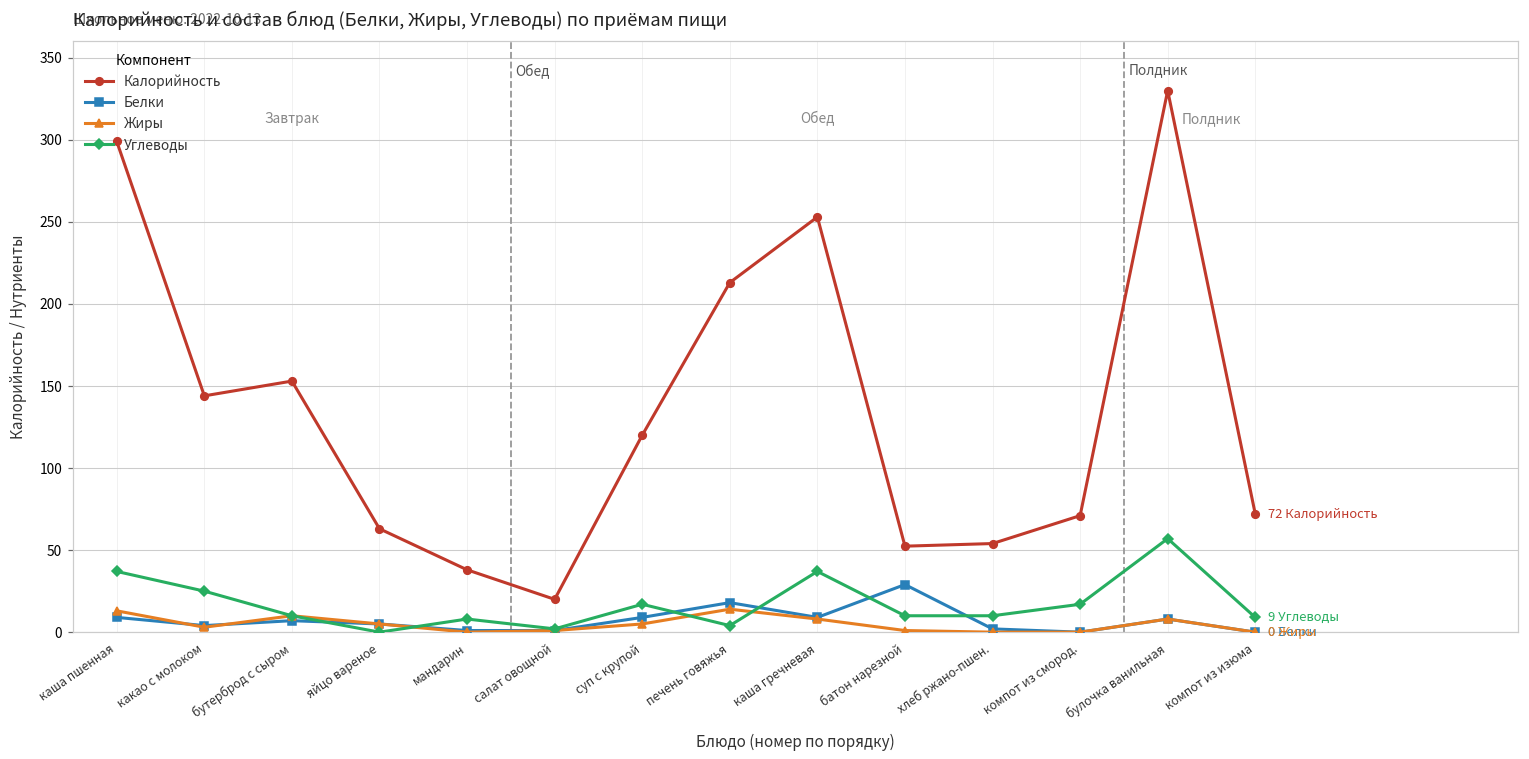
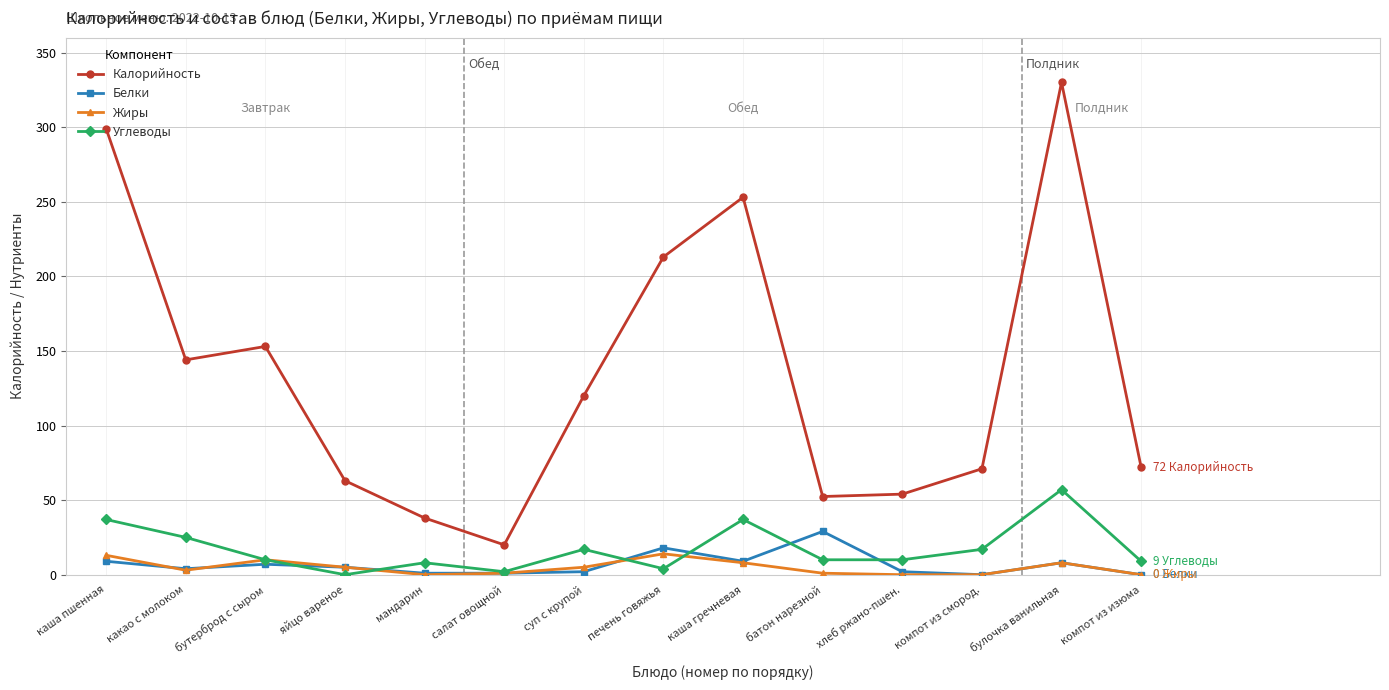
  {
    "Калорийность": {
      "компот из изюма": 72
    },
    "Белки": {
      "каша пшенная": 9,
      "бутерброд с сыром": 7,
-     "суп с крупой": 9,
+     "суп с крупой": 2,
      "печень говяжья": 18,
      "батон нарезной": 29,
      "хлеб ржано-пшен.": 2
    },
    "Жиры": {
      "каша пшенная": 13,
      "суп с крупой": 5,
      "печень говяжья": 14,
      "батон нарезной": 1,
      "хлеб ржано-пшен.": 0
    },
    "Углеводы": {
      "компот из изюма": 9
    }
  }
